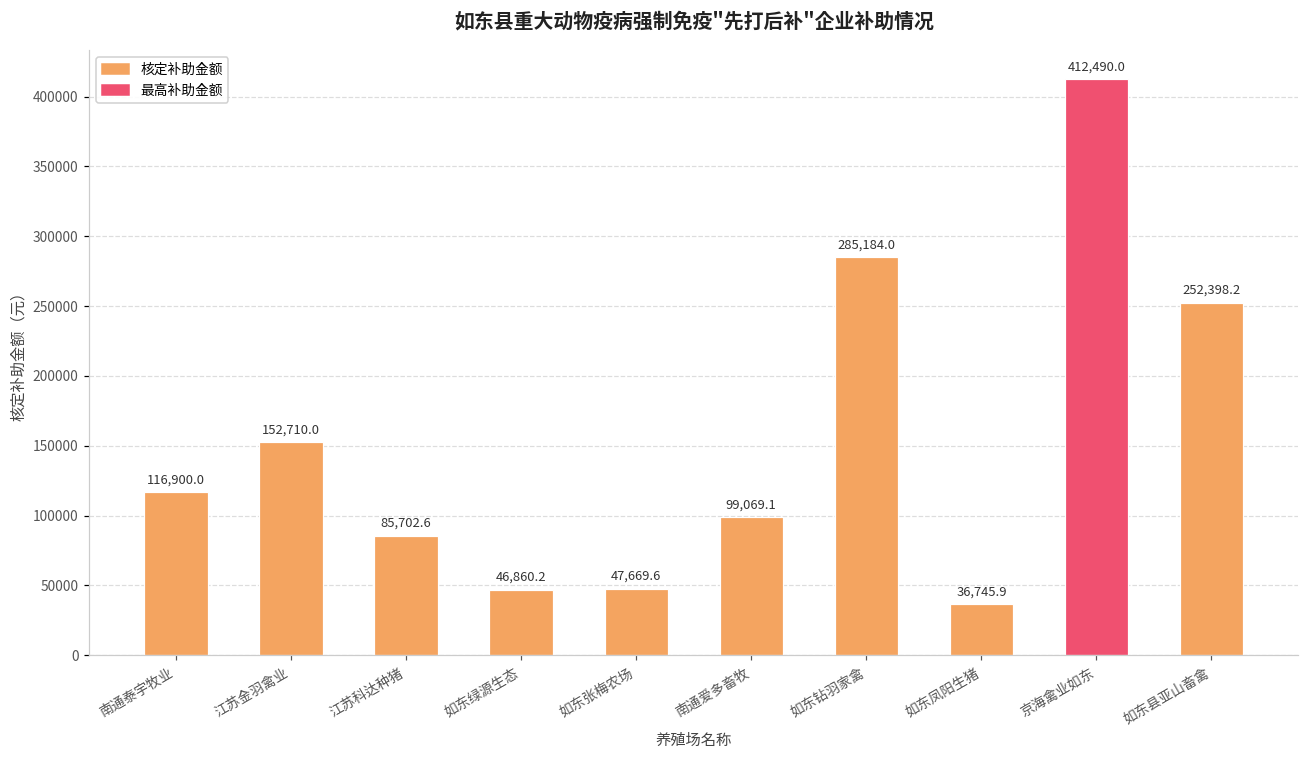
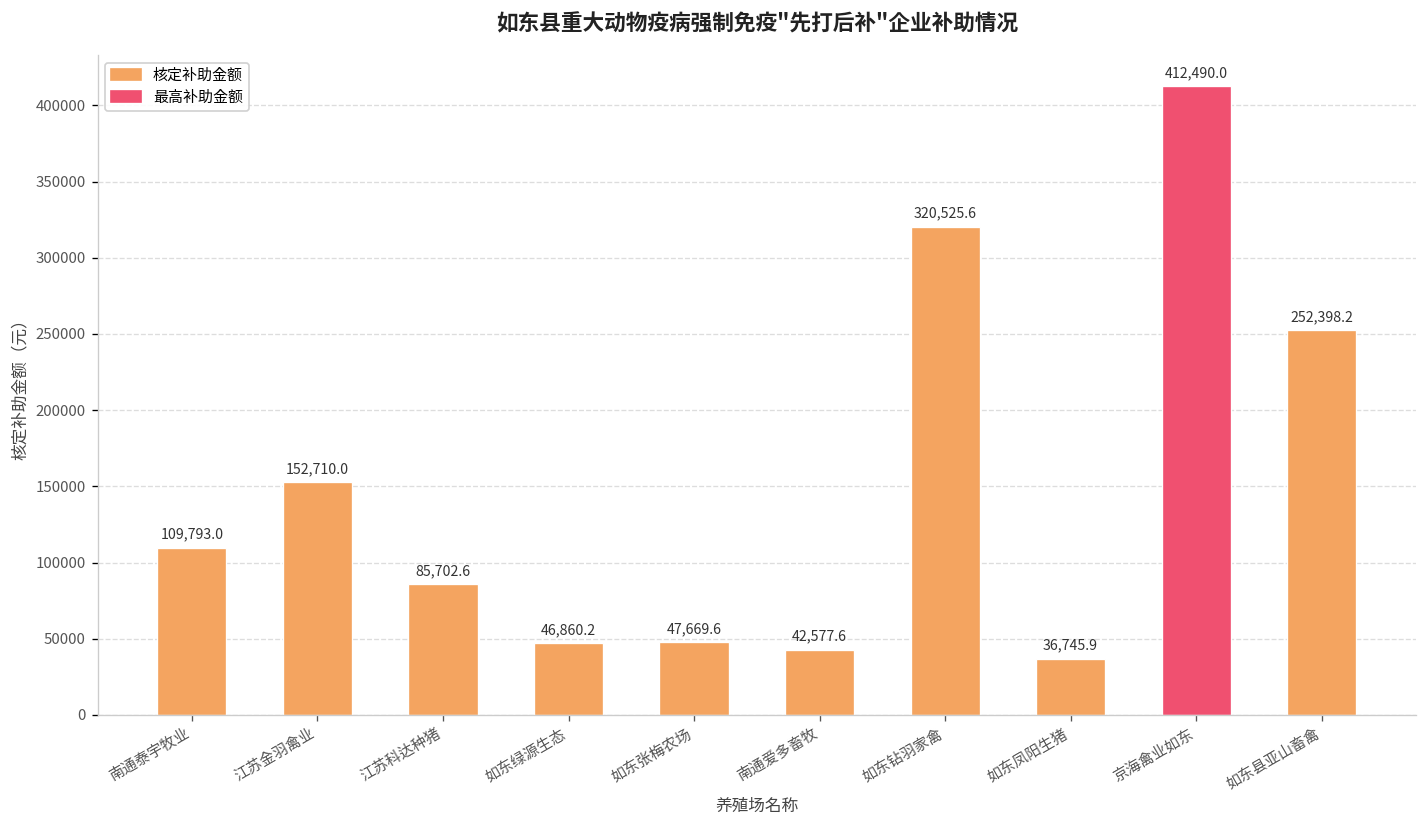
  {
-   "南通泰宇牧业": "116,900.0",
+   "南通泰宇牧业": "109,793.0",
    "江苏金羽禽业": "152,710.0",
    "江苏科达种猪": "85,702.6",
    "如东绿源生态": "46,860.2",
    "如东张梅农场": "47,669.6",
-   "南通爱多畜牧": "99,069.1",
-   "如东钻羽家禽": "285,184.0",
+   "南通爱多畜牧": "42,577.6",
+   "如东钻羽家禽": "320,525.6",
    "如东凤阳生猪": "36,745.9",
    "京海禽业如东": "412,490.0",
    "如东县亚山畜禽": "252,398.2"
  }
